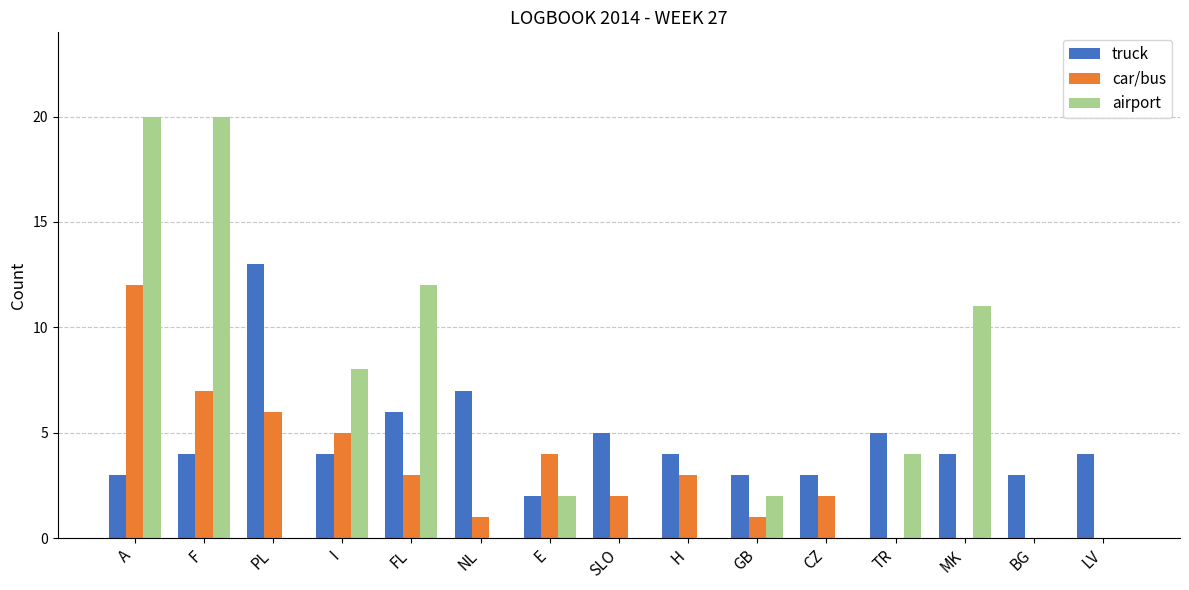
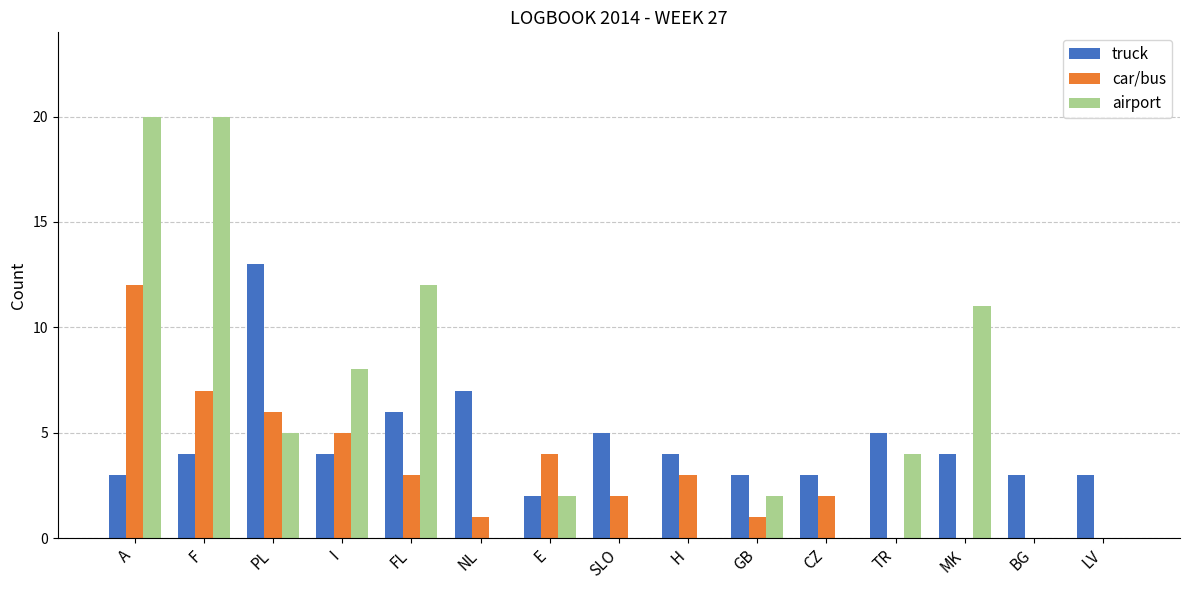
  {
    "truck": {
      "A": 3,
      "F": 4,
      "PL": 13,
      "I": 4,
      "FL": 6,
      "NL": 7,
      "E": 2,
      "SLO": 5,
      "H": 4,
      "GB": 3,
      "CZ": 3,
      "TR": 5,
      "MK": 4,
      "BG": 3,
-     "LV": 4
+     "LV": 3
    },
    "car/bus": {
      "A": 12,
      "F": 7,
      "PL": 6,
      "I": 5,
      "FL": 3,
      "NL": 1,
      "E": 4,
      "SLO": 2,
      "H": 3,
      "GB": 1,
      "CZ": 2,
      "TR": 0,
      "MK": 0,
      "BG": 0,
      "LV": 0
    },
    "airport": {
      "A": 20,
      "F": 20,
-     "PL": 0,
+     "PL": 5,
      "I": 8,
      "FL": 12,
      "NL": 0,
      "E": 2,
      "SLO": 0,
      "H": 0,
      "GB": 2,
      "CZ": 0,
      "TR": 4,
      "MK": 11,
      "BG": 0,
      "LV": 0
    }
  }
